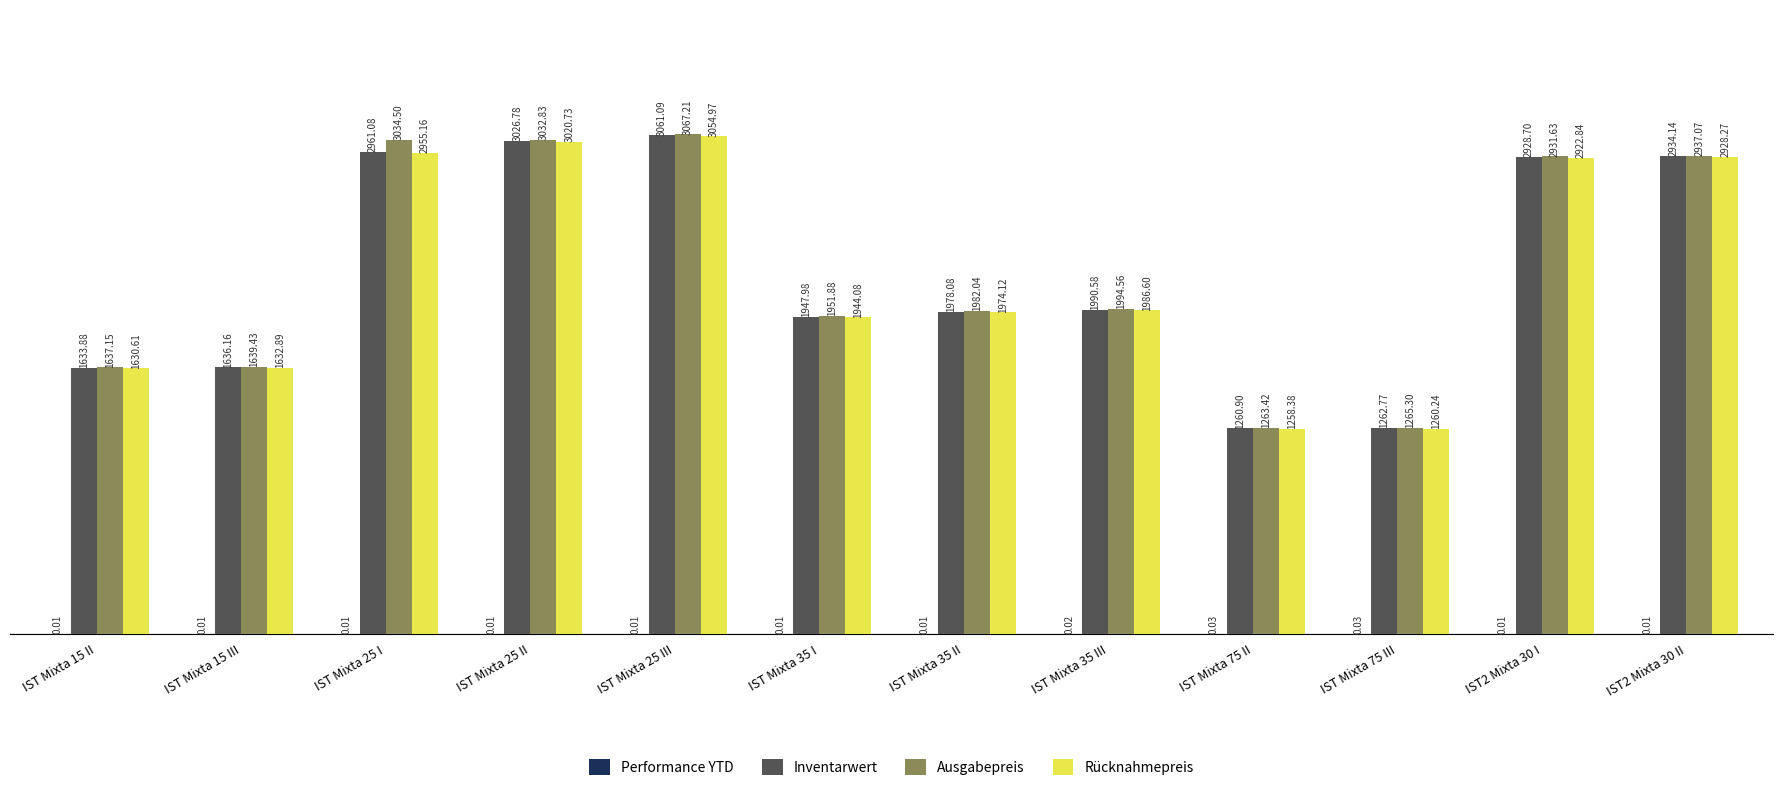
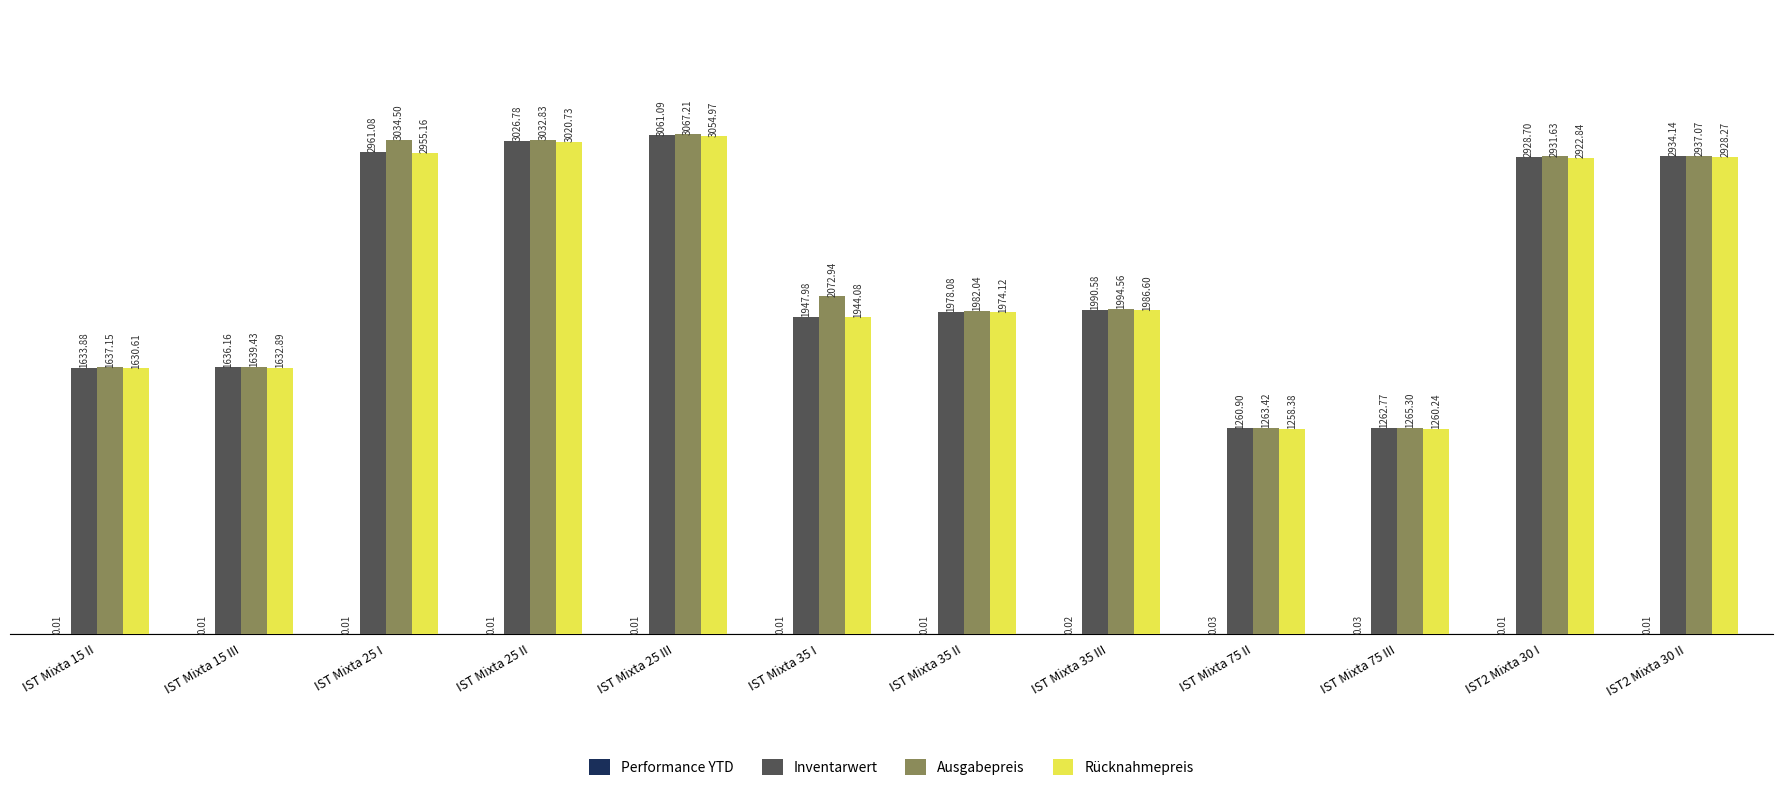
  {
    "Performance YTD": {
      "IST Mixta 15 II": 0.01,
      "IST Mixta 15 III": 0.01,
      "IST Mixta 25 I": 0.01,
      "IST Mixta 25 II": 0.01,
      "IST Mixta 25 III": 0.01,
      "IST Mixta 35 I": 0.01,
      "IST Mixta 35 II": 0.01,
      "IST Mixta 35 III": 0.02,
      "IST Mixta 75 II": 0.03,
      "IST Mixta 75 III": 0.03,
      "IST2 Mixta 30 I": 0.01,
      "IST2 Mixta 30 II": 0.01
    },
    "Inventarwert": {
      "IST Mixta 15 II": 1633.88,
      "IST Mixta 15 III": 1636.16,
      "IST Mixta 25 I": 2961.08,
      "IST Mixta 25 II": 3026.78,
      "IST Mixta 25 III": 3061.09,
      "IST Mixta 35 I": 1947.98,
      "IST Mixta 35 II": 1978.08,
      "IST Mixta 35 III": 1990.58,
      "IST Mixta 75 II": 1260.90,
      "IST Mixta 75 III": 1262.77,
      "IST2 Mixta 30 I": 2928.70,
      "IST2 Mixta 30 II": 2934.14
    },
    "Ausgabepreis": {
      "IST Mixta 15 II": 1637.15,
      "IST Mixta 15 III": 1639.43,
      "IST Mixta 25 I": 3034.50,
      "IST Mixta 25 II": 3032.83,
      "IST Mixta 25 III": 3067.21,
-     "IST Mixta 35 I": 1951.88,
+     "IST Mixta 35 I": 2072.94,
      "IST Mixta 35 II": 1982.04,
      "IST Mixta 35 III": 1994.56,
      "IST Mixta 75 II": 1263.42,
      "IST Mixta 75 III": 1265.30,
      "IST2 Mixta 30 I": 2931.63,
      "IST2 Mixta 30 II": 2937.07
    },
    "Rücknahmepreis": {
      "IST Mixta 15 II": 1630.61,
      "IST Mixta 15 III": 1632.89,
      "IST Mixta 25 I": 2955.16,
      "IST Mixta 25 II": 3020.73,
      "IST Mixta 25 III": 3054.97,
      "IST Mixta 35 I": 1944.08,
      "IST Mixta 35 II": 1974.12,
      "IST Mixta 35 III": 1986.60,
      "IST Mixta 75 II": 1258.38,
      "IST Mixta 75 III": 1260.24,
      "IST2 Mixta 30 I": 2922.84,
      "IST2 Mixta 30 II": 2928.27
    }
  }
